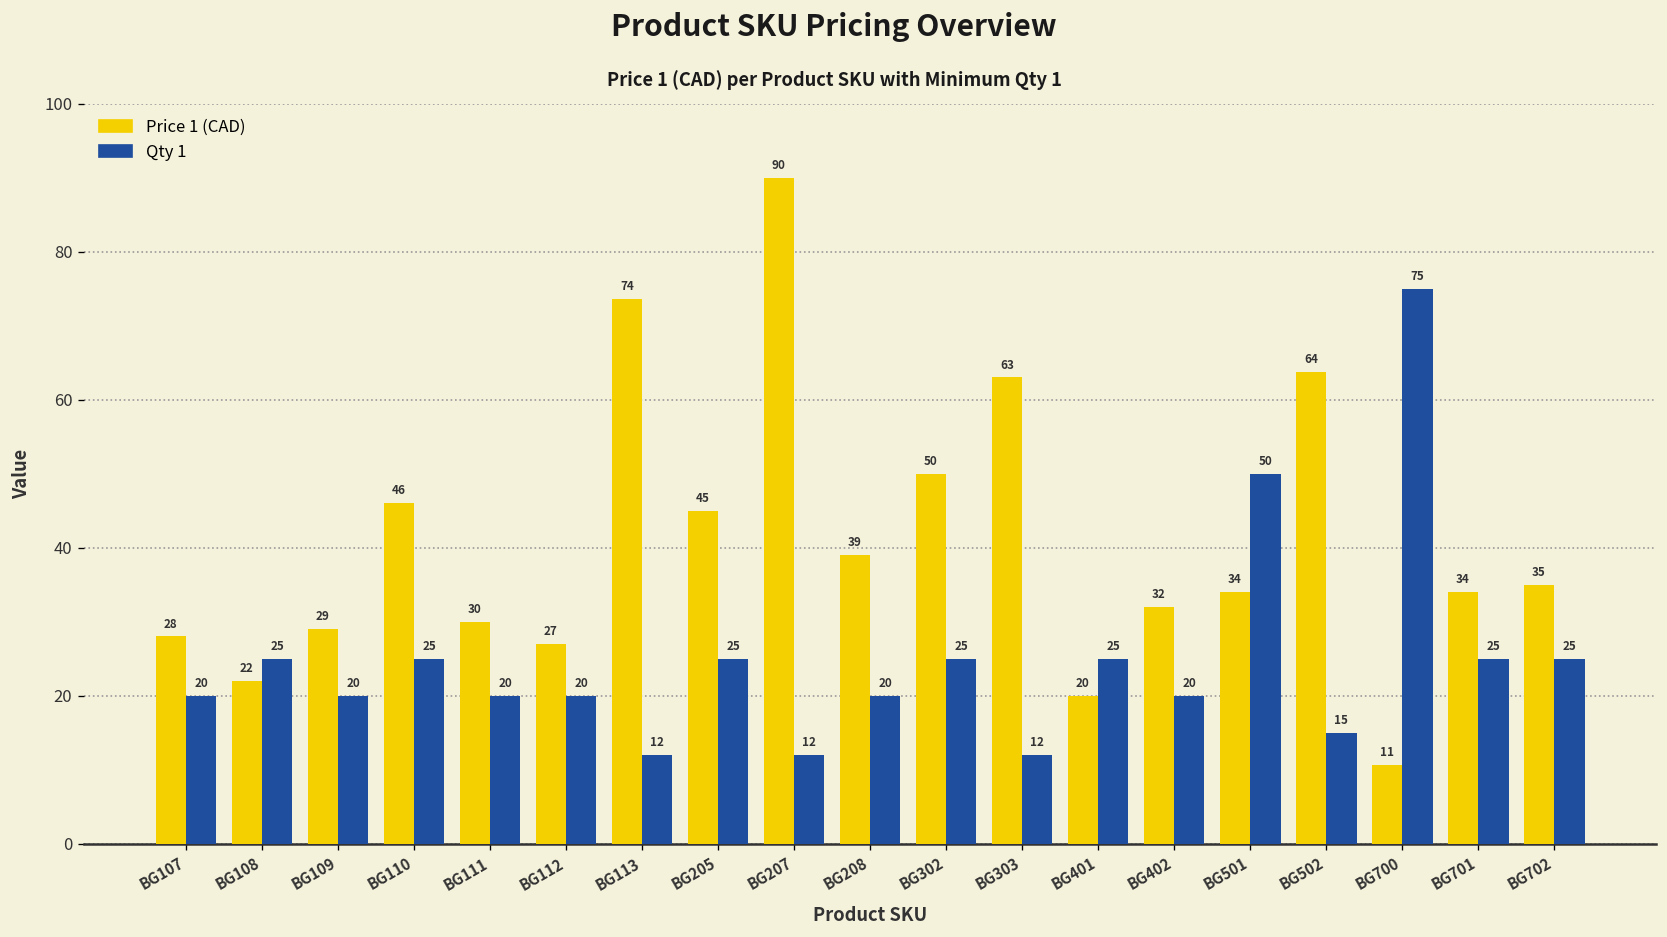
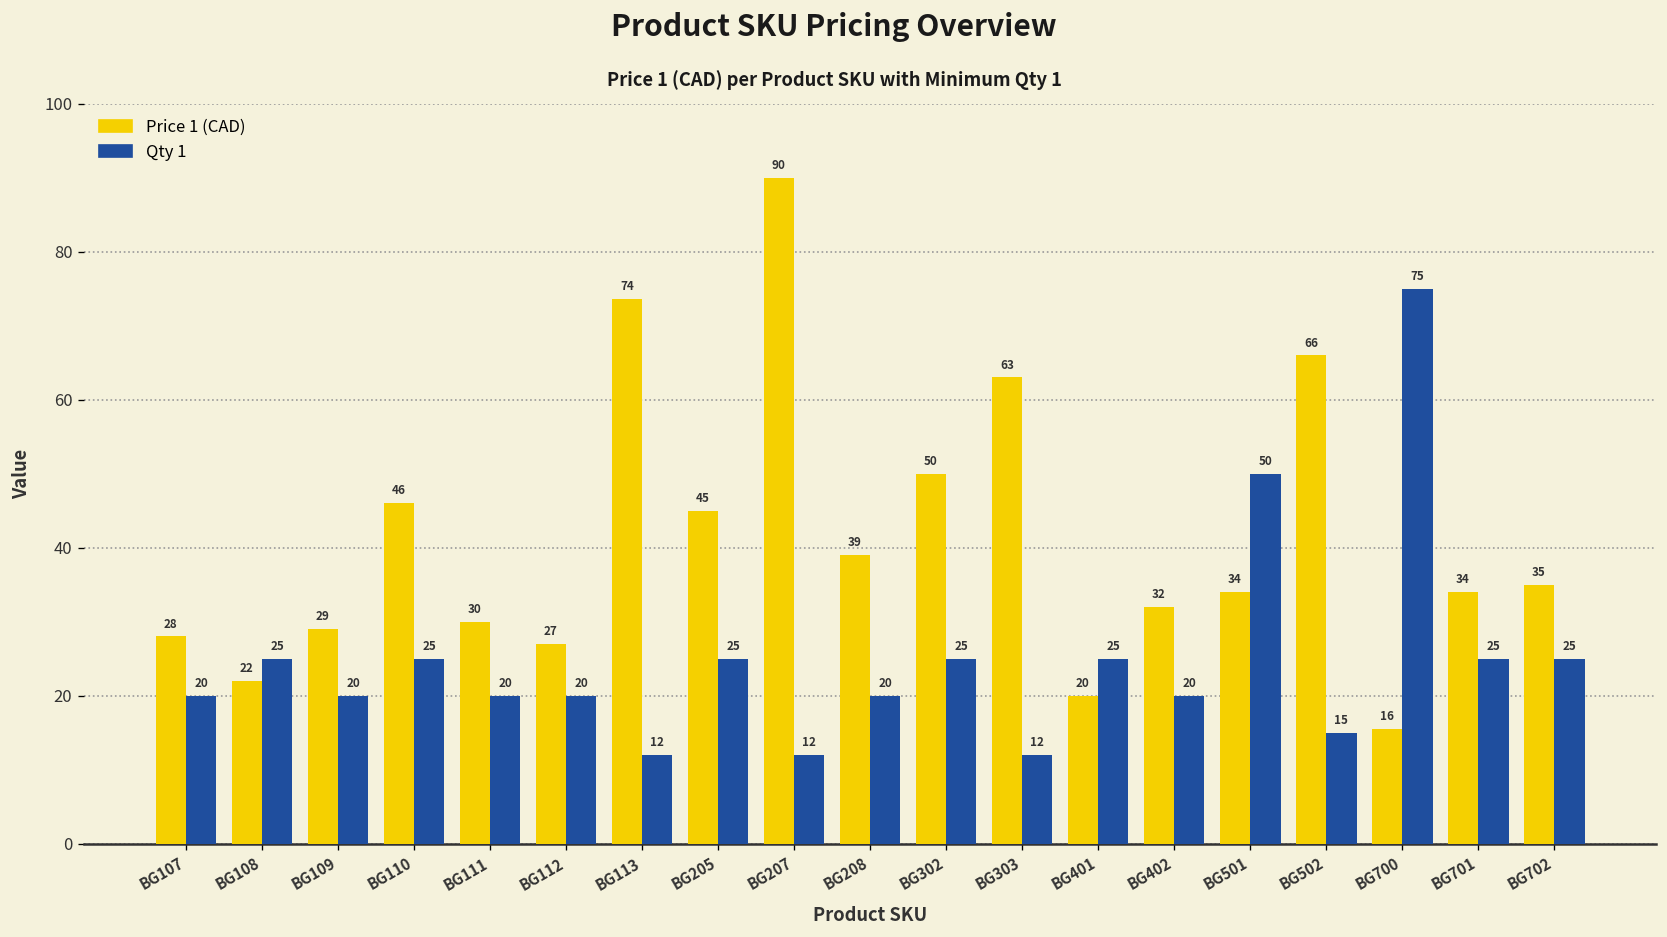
  {
    "Price 1 (CAD)": {
      "BG107": 28,
      "BG108": 22,
      "BG109": 29,
      "BG110": 46,
      "BG111": 30,
      "BG112": 27,
      "BG113": 74,
      "BG205": 45,
      "BG207": 90,
      "BG208": 39,
      "BG302": 50,
      "BG303": 63,
      "BG401": 20,
      "BG402": 32,
      "BG501": 34,
-     "BG502": 64,
-     "BG700": 11,
+     "BG502": 66,
+     "BG700": 16,
      "BG701": 34,
      "BG702": 35
    },
    "Qty 1": {
      "BG107": 20,
      "BG108": 25,
      "BG109": 20,
      "BG110": 25,
      "BG111": 20,
      "BG112": 20,
      "BG113": 12,
      "BG205": 25,
      "BG207": 12,
      "BG208": 20,
      "BG302": 25,
      "BG303": 12,
      "BG401": 25,
      "BG402": 20,
      "BG501": 50,
      "BG502": 15,
      "BG700": 75,
      "BG701": 25,
      "BG702": 25
    }
  }
